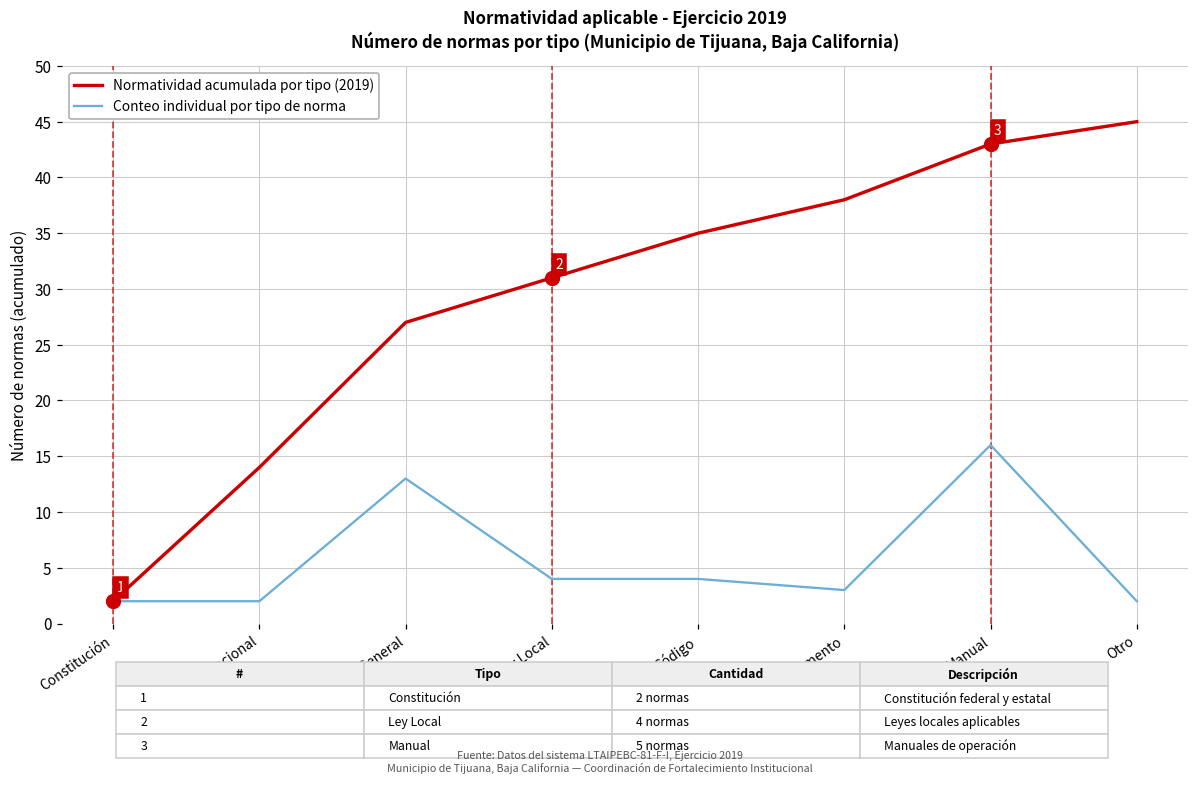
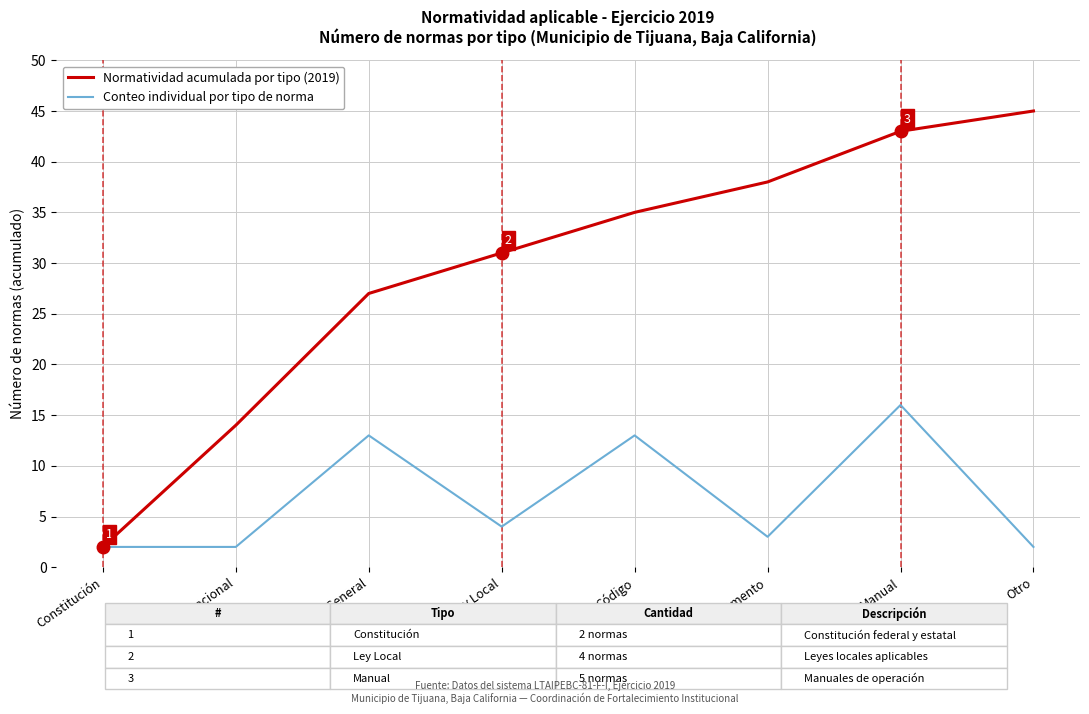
  {
    "Conteo individual por tipo de norma": {
-     "Código": 4,
+     "Código": 13,
      "Manual": 16,
      "Otro": 2
    }
  }
